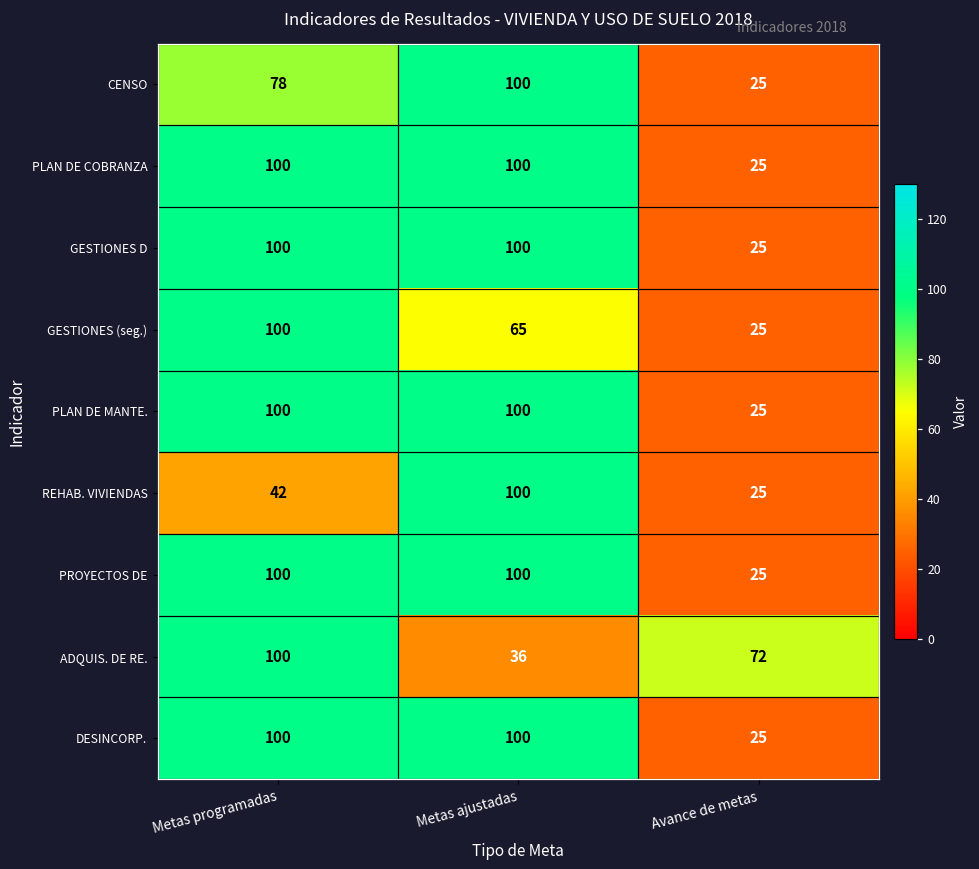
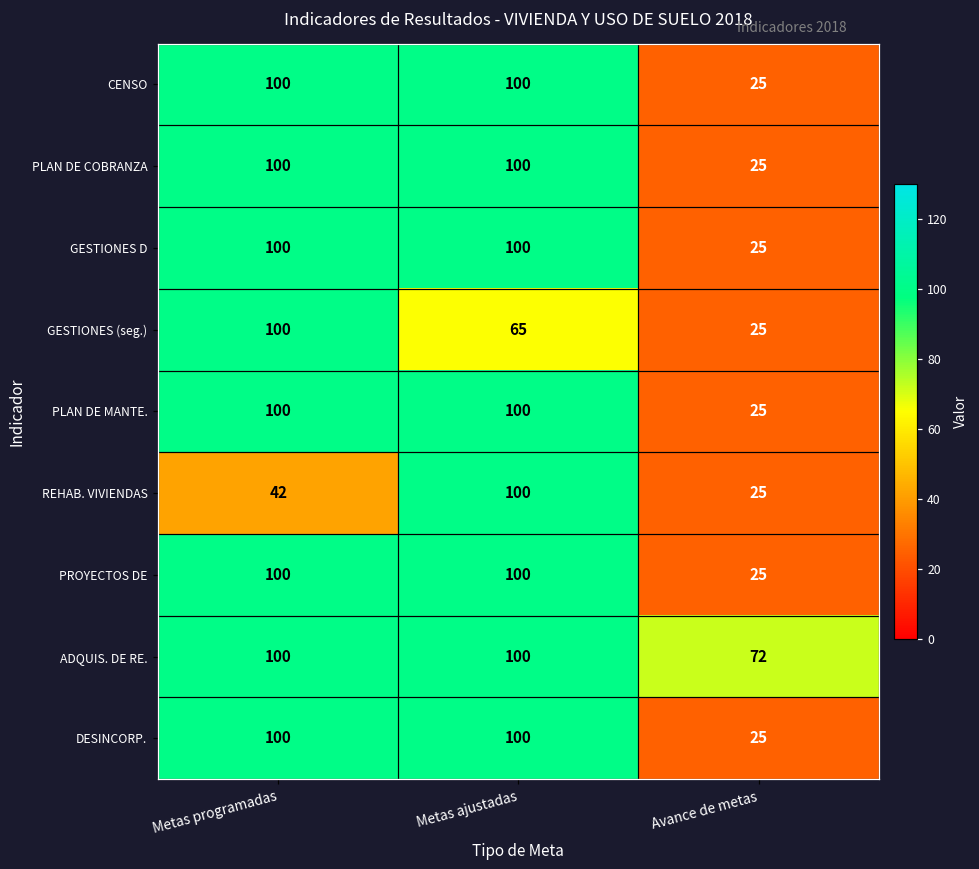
  {
    "CENSO": {
-     "Metas programadas": 78,
+     "Metas programadas": 100,
      "Metas ajustadas": 100,
      "Avance de metas": 25
    },
    "PLAN DE COBRANZA": {
      "Metas programadas": 100,
      "Metas ajustadas": 100,
      "Avance de metas": 25
    },
    "GESTIONES D": {
      "Metas programadas": 100,
      "Metas ajustadas": 100,
      "Avance de metas": 25
    },
    "GESTIONES (seg.)": {
      "Metas programadas": 100,
      "Metas ajustadas": 65,
      "Avance de metas": 25
    },
    "PLAN DE MANTE.": {
      "Metas programadas": 100,
      "Metas ajustadas": 100,
      "Avance de metas": 25
    },
    "REHAB. VIVIENDAS": {
      "Metas programadas": 42,
      "Metas ajustadas": 100,
      "Avance de metas": 25
    },
    "PROYECTOS DE": {
      "Metas programadas": 100,
      "Metas ajustadas": 100,
      "Avance de metas": 25
    },
    "ADQUIS. DE RE.": {
      "Metas programadas": 100,
-     "Metas ajustadas": 36,
+     "Metas ajustadas": 100,
      "Avance de metas": 72
    },
    "DESINCORP.": {
      "Metas programadas": 100,
      "Metas ajustadas": 100,
      "Avance de metas": 25
    }
  }
